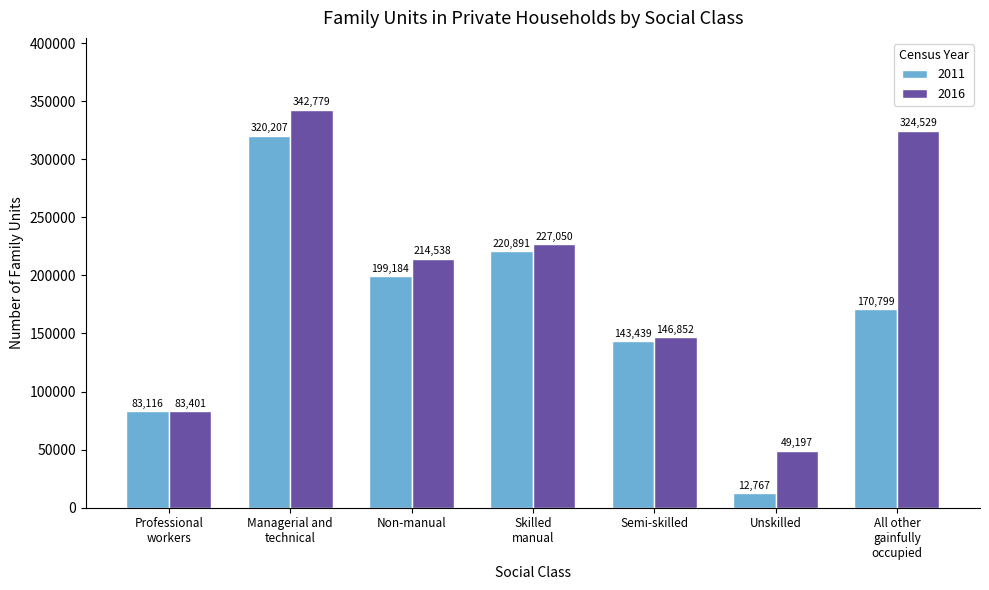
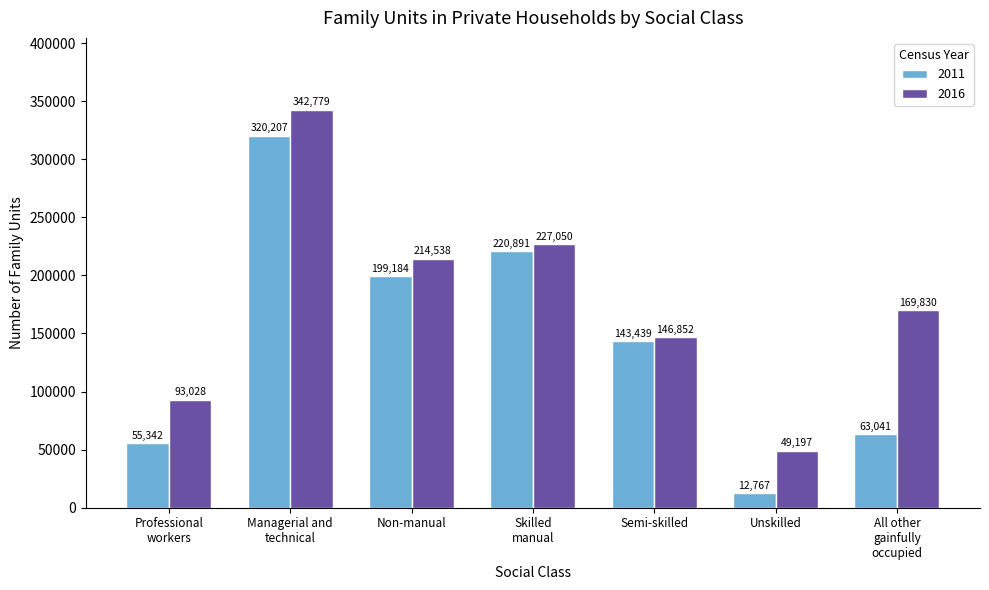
  {
    "2011": {
-     "Professional workers": "83,116",
+     "Professional workers": "55,342",
      "Managerial and technical": "320,207",
      "Non-manual": "199,184",
      "Skilled manual": "220,891",
      "Semi-skilled": "143,439",
      "Unskilled": "12,767",
-     "All other gainfully occupied": "170,799"
+     "All other gainfully occupied": "63,041"
    },
    "2016": {
-     "Professional workers": "83,401",
+     "Professional workers": "93,028",
      "Managerial and technical": "342,779",
      "Non-manual": "214,538",
      "Skilled manual": "227,050",
      "Semi-skilled": "146,852",
      "Unskilled": "49,197",
-     "All other gainfully occupied": "324,529"
+     "All other gainfully occupied": "169,830"
    }
  }
